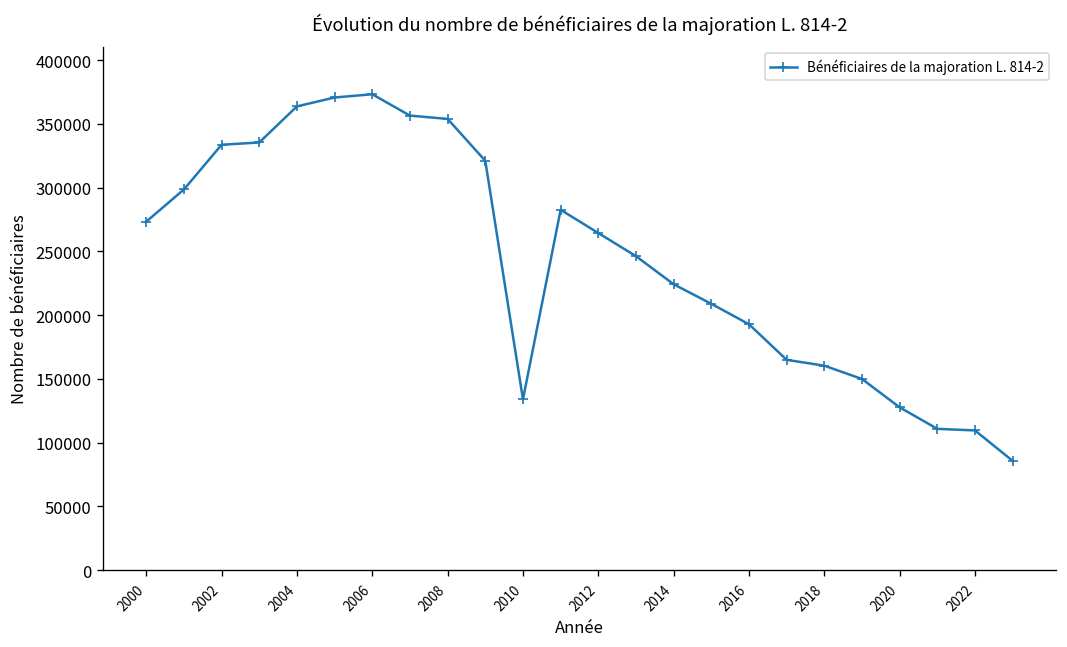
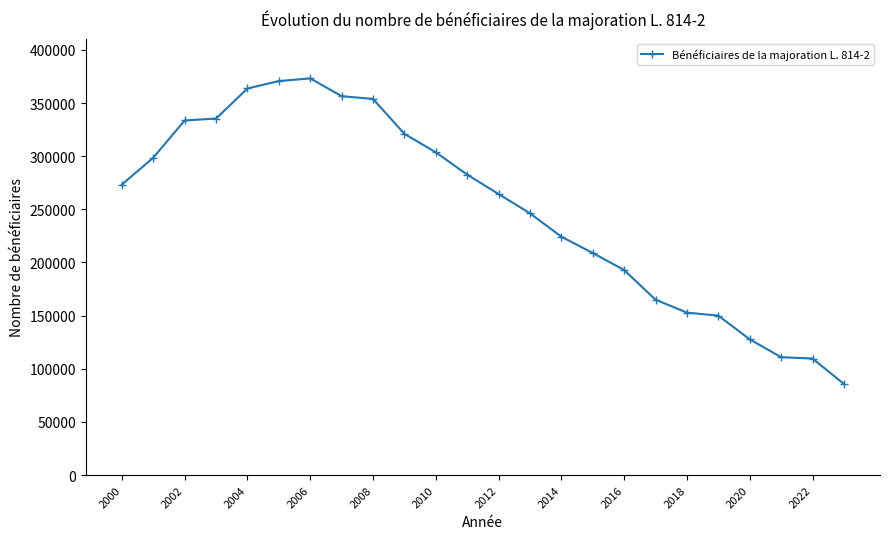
  {
    "2000": 273000,
    "2002": 334000,
    "2004": 364000,
    "2006": 373000,
    "2008": 354000,
-   "2010": 134000,
+   "2010": 304000,
    "2012": 264000,
    "2014": 224000,
    "2016": 193000,
-   "2018": 160000,
+   "2018": 153000,
    "2020": 128000,
    "2022": 110000
  }
